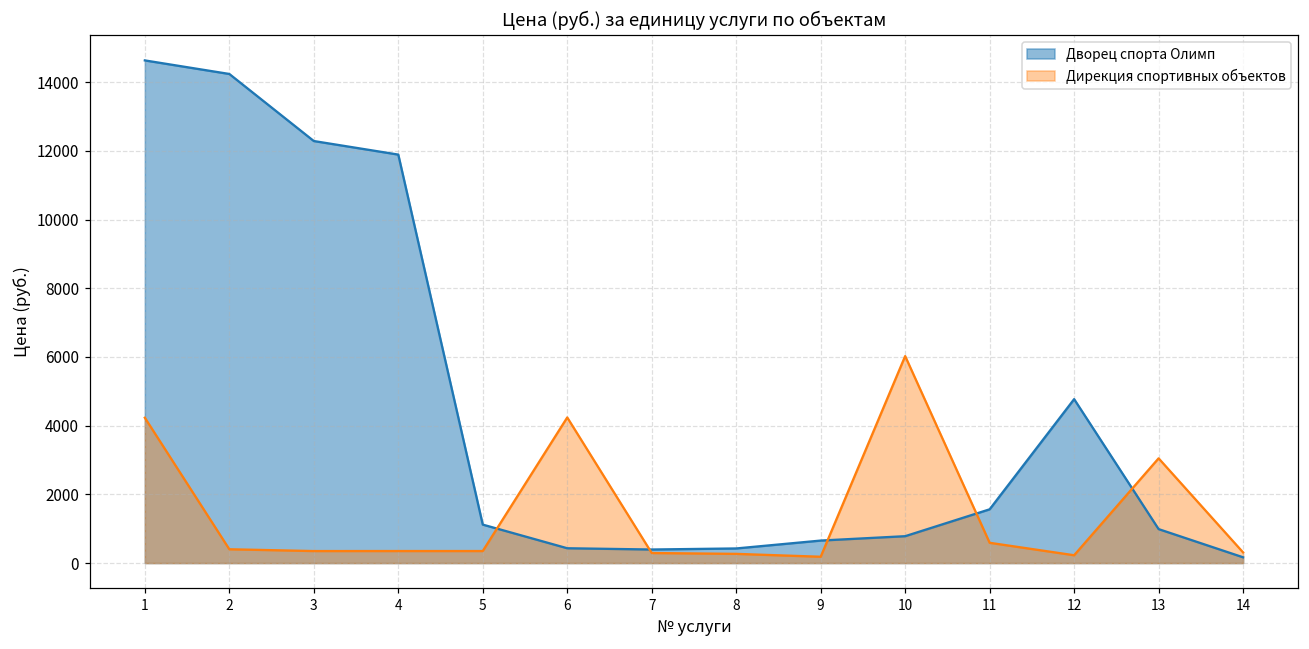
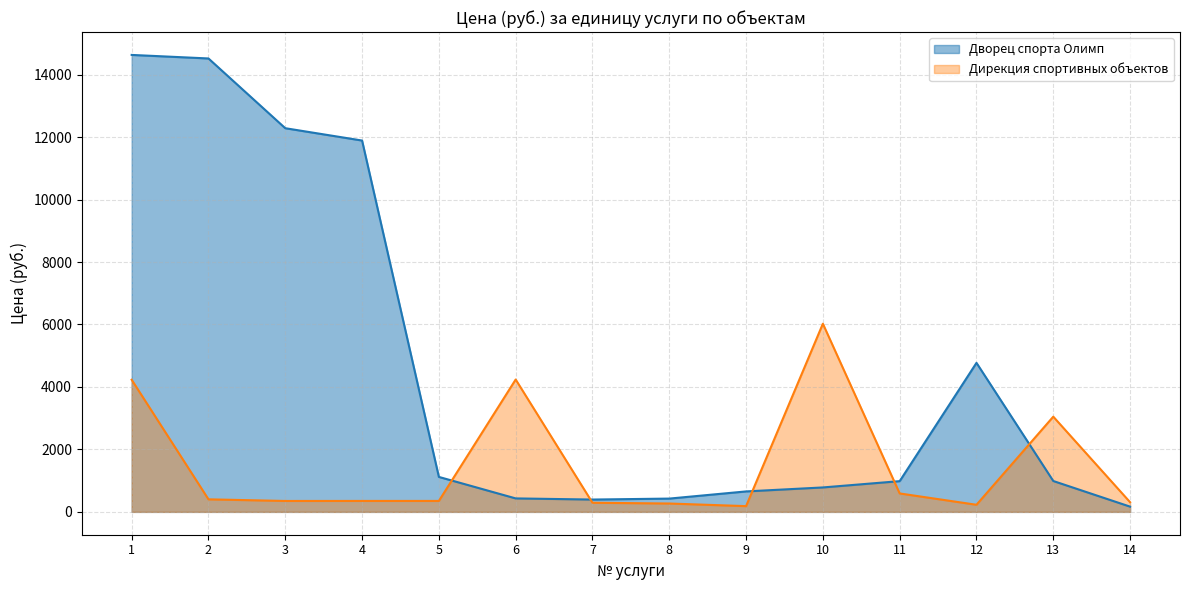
  {
    "Дворец спорта Олимп": {
      "1": 14600,
-     "2": 14200,
+     "2": 14500,
      "3": 12300,
      "4": 11900,
      "5": 1100,
      "6": 400,
      "7": 400,
      "8": 400,
      "9": 700,
      "10": 800,
-     "11": 1600,
+     "11": 1000,
      "12": 4800,
      "13": 1000,
      "14": 200
    },
    "Дирекция спортивных объектов": {
      "1": 4200,
      "2": 400,
      "3": 300,
      "4": 400,
      "5": 400,
      "6": 4200,
      "7": 300,
      "8": 300,
      "9": 200,
      "10": 6000,
      "11": 600,
      "12": 200,
      "13": 3000,
      "14": 300
    }
  }
